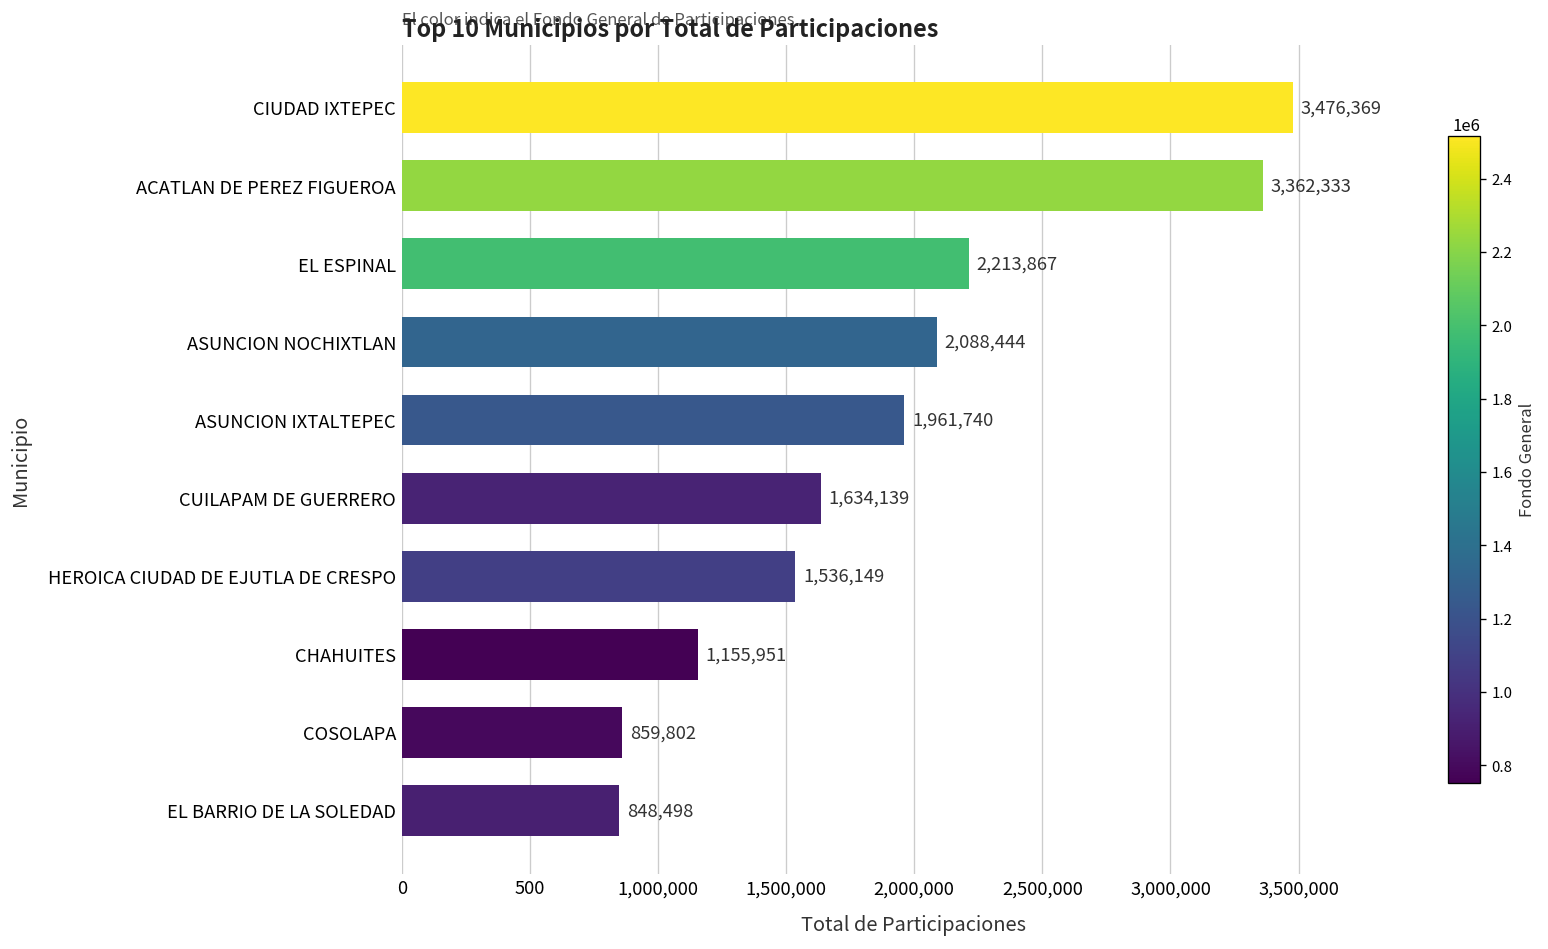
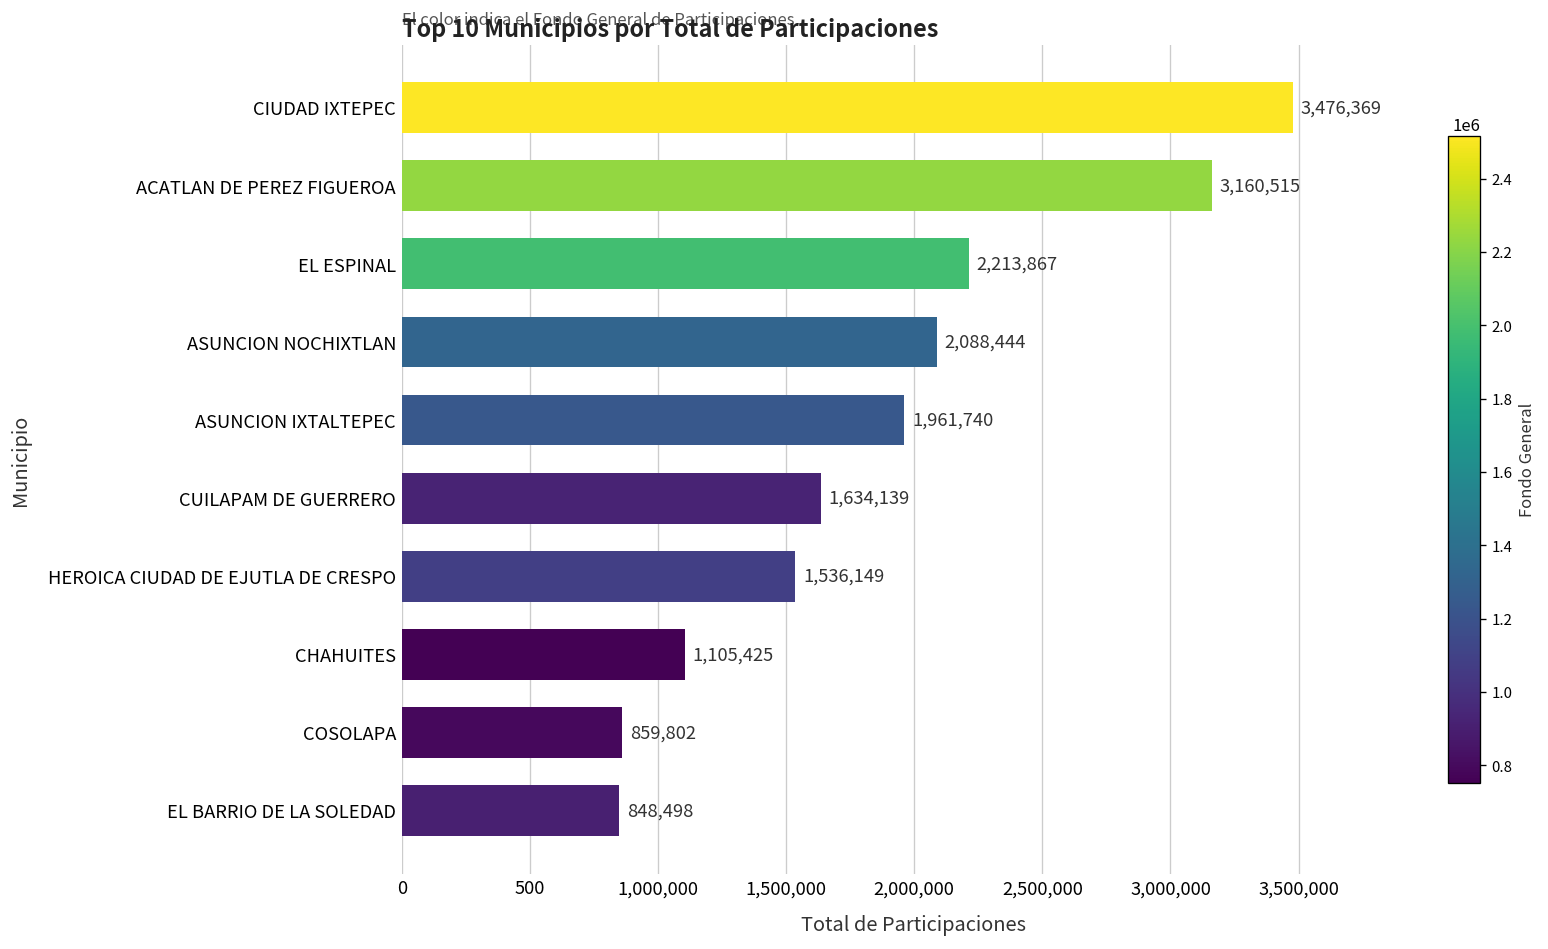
  {
    "CIUDAD IXTEPEC": "3,476,369",
-   "ACATLAN DE PEREZ FIGUEROA": "3,362,333",
+   "ACATLAN DE PEREZ FIGUEROA": "3,160,515",
    "EL ESPINAL": "2,213,867",
    "ASUNCION NOCHIXTLAN": "2,088,444",
    "ASUNCION IXTALTEPEC": "1,961,740",
    "CUILAPAM DE GUERRERO": "1,634,139",
    "HEROICA CIUDAD DE EJUTLA DE CRESPO": "1,536,149",
-   "CHAHUITES": "1,155,951",
+   "CHAHUITES": "1,105,425",
    "COSOLAPA": "859,802",
    "EL BARRIO DE LA SOLEDAD": "848,498"
  }
